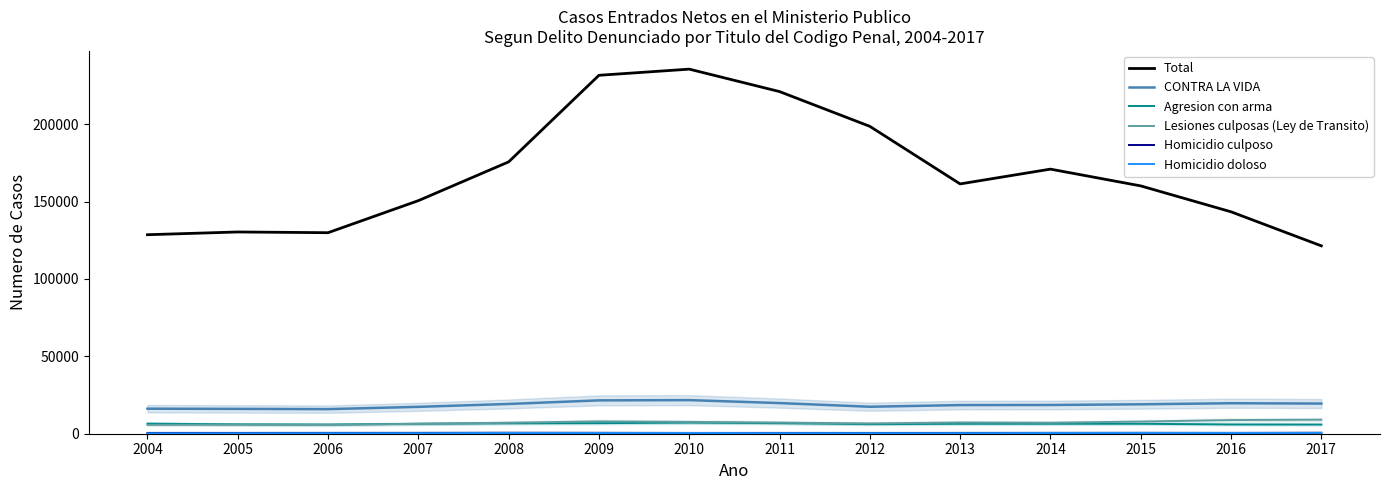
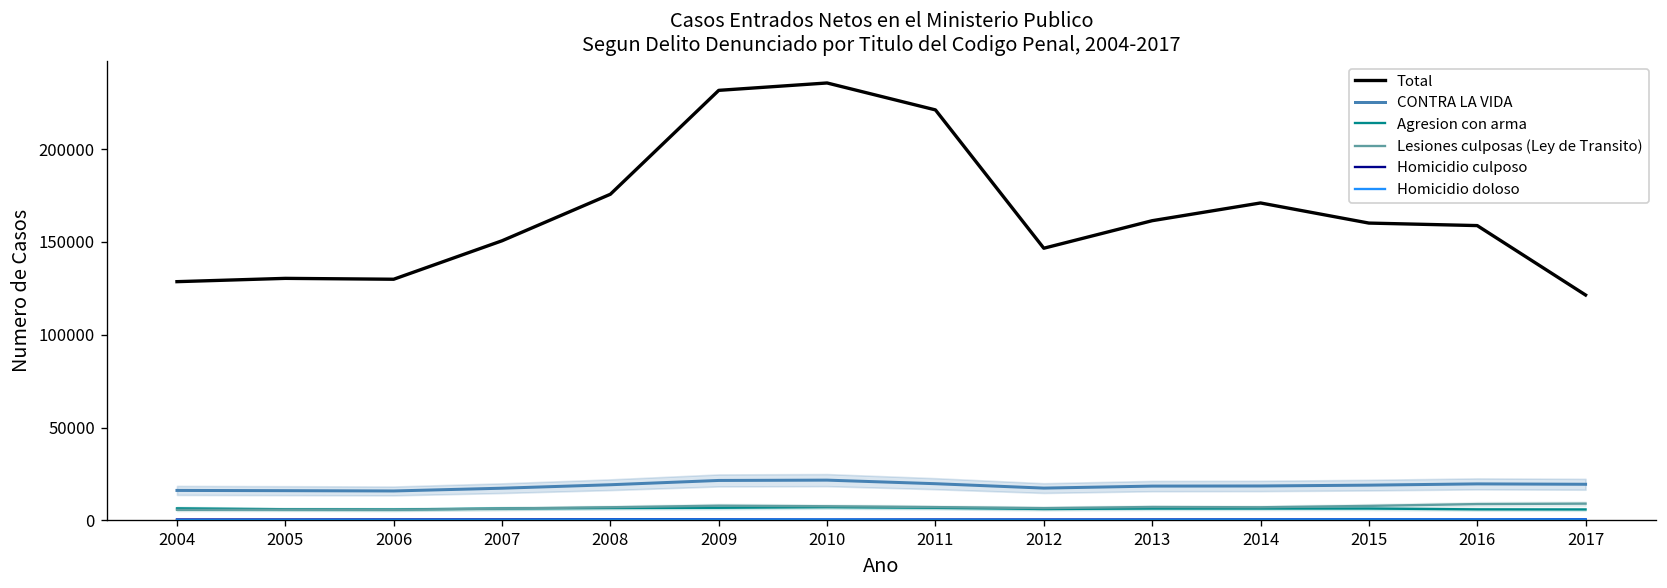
  {
    "Total": {
      "2004": 129000,
      "2005": 130000,
      "2006": 130000,
      "2007": 151000,
      "2008": 176000,
      "2009": 232000,
      "2010": 236000,
      "2011": 221000,
-     "2012": 199000,
+     "2012": 147000,
      "2013": 161000,
      "2014": 171000,
      "2015": 160000,
-     "2016": 143000,
+     "2016": 159000,
      "2017": 121000
    },
    "Homicidio doloso": {
      "2015": 1000,
      "2017": 1000
    }
  }
